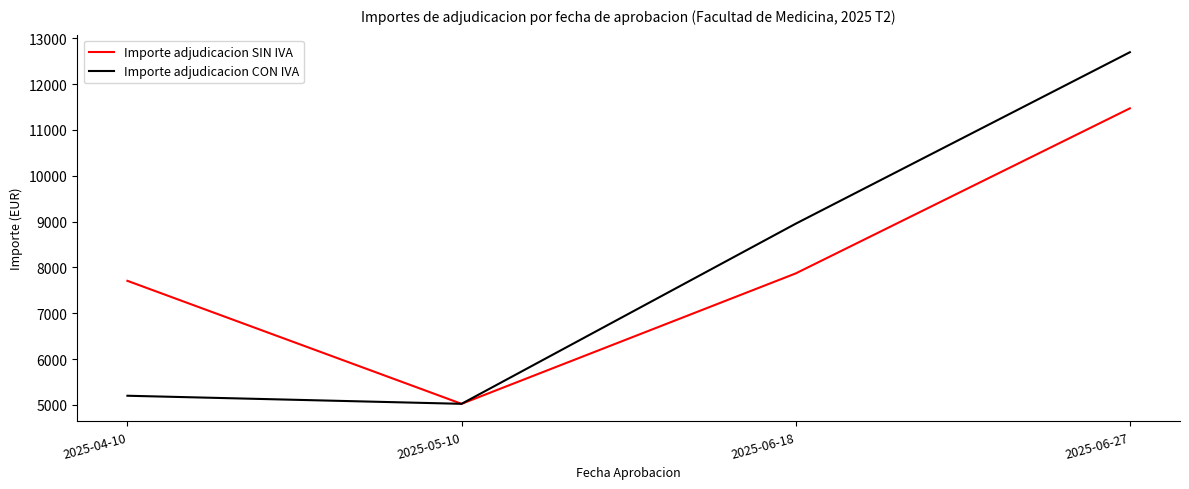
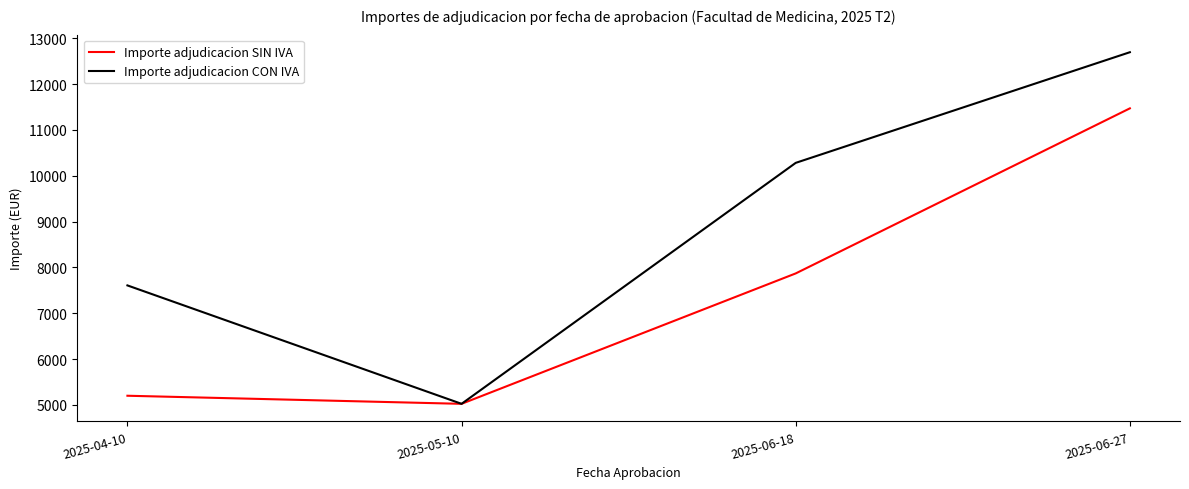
  {
    "Importe adjudicacion SIN IVA": {
-     "2025-04-10": 7700,
+     "2025-04-10": 5200,
      "2025-06-18": 7900,
      "2025-06-27": 11500
    },
    "Importe adjudicacion CON IVA": {
-     "2025-04-10": 5200,
-     "2025-06-18": 9000,
+     "2025-04-10": 7600,
+     "2025-06-18": 10300,
      "2025-06-27": 12700
    }
  }
